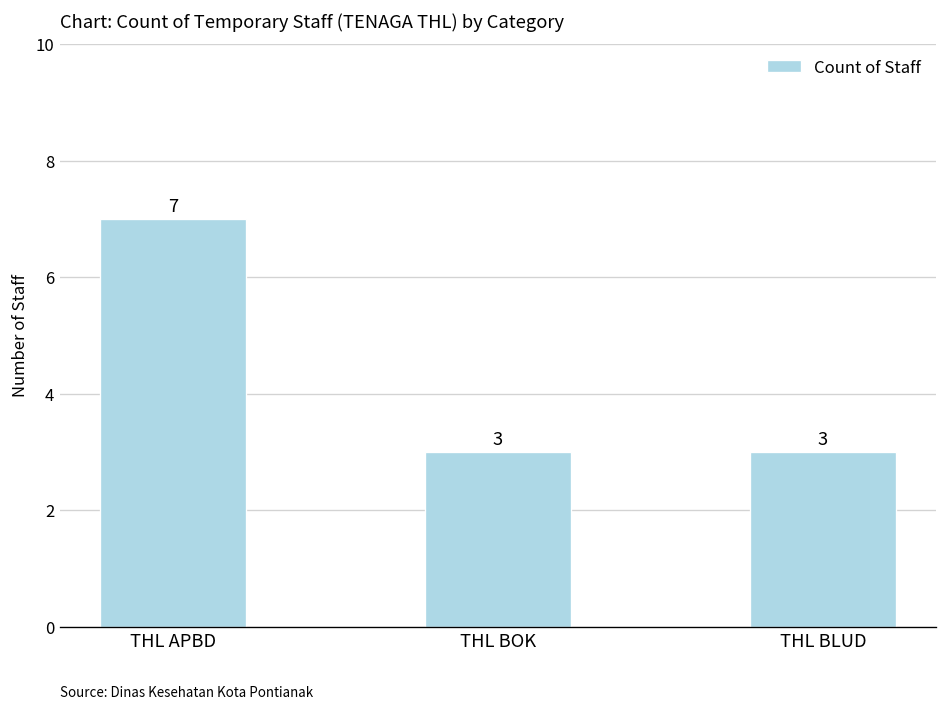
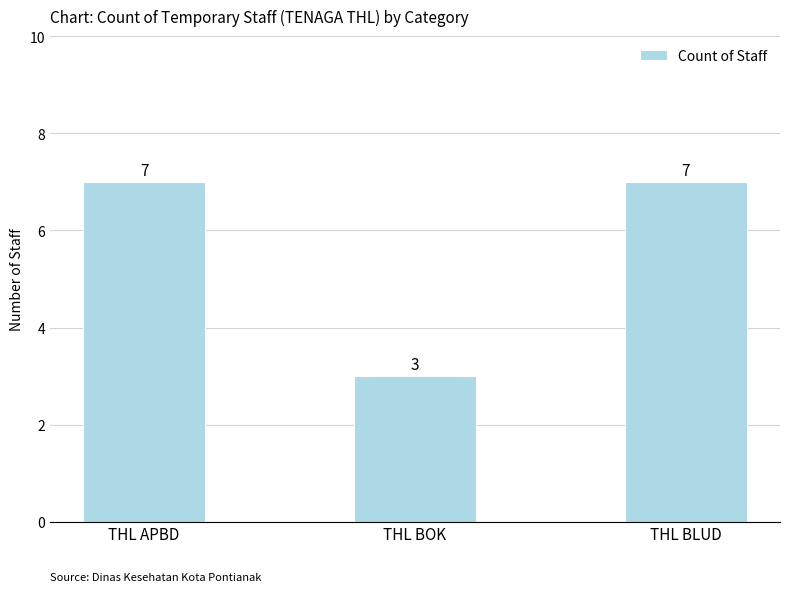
  {
    "THL APBD": 7,
    "THL BOK": 3,
-   "THL BLUD": 3
+   "THL BLUD": 7
  }
